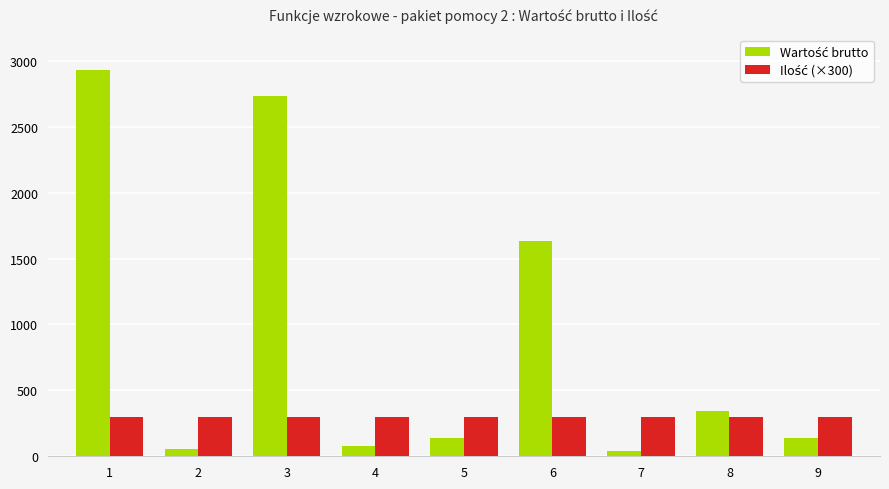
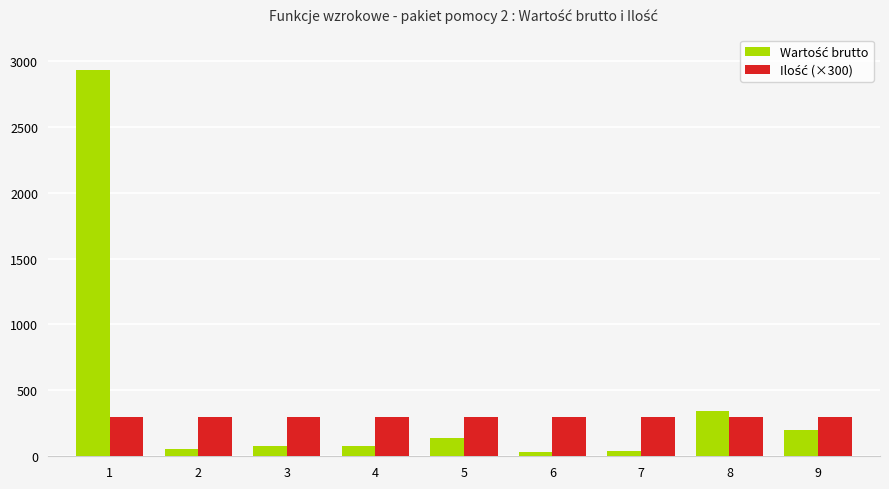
  {
    "Wartość brutto": {
      "1": 2930,
      "2": 60,
-     "3": 2730,
+     "3": 80,
      "4": 80,
      "5": 140,
-     "6": 1630,
+     "6": 30,
      "7": 40,
      "8": 350,
-     "9": 140
+     "9": 200
    },
    "Ilość (×300)": {
      "1": 300,
      "2": 300,
      "3": 300,
      "4": 300,
      "5": 300,
      "6": 300,
      "7": 300,
      "8": 300,
      "9": 300
    }
  }
